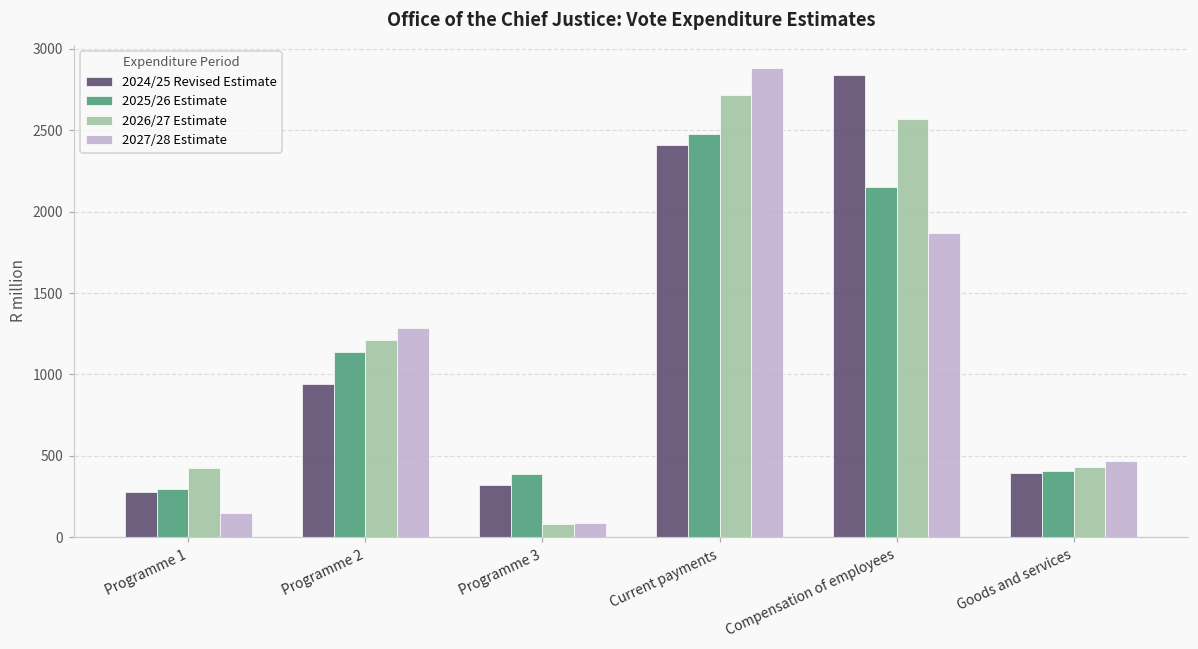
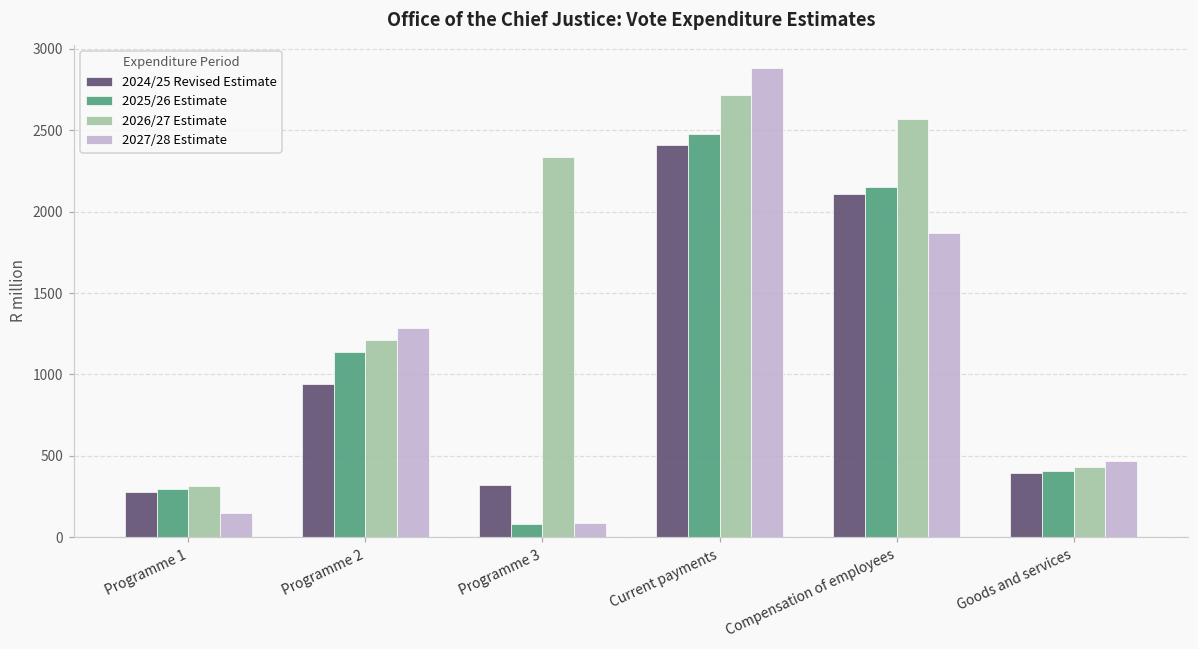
  {
    "2024/25 Revised Estimate": {
      "Programme 1": 280,
      "Programme 2": 940,
      "Programme 3": 320,
      "Current payments": 2410,
-     "Compensation of employees": 2840,
+     "Compensation of employees": 2110,
      "Goods and services": 400
    },
    "2025/26 Estimate": {
      "Programme 1": 300,
      "Programme 2": 1140,
-     "Programme 3": 390,
+     "Programme 3": 80,
      "Current payments": 2480,
      "Compensation of employees": 2150,
      "Goods and services": 410
    },
    "2026/27 Estimate": {
-     "Programme 1": 420,
+     "Programme 1": 320,
      "Programme 2": 1210,
-     "Programme 3": 80,
+     "Programme 3": 2340,
      "Current payments": 2710,
      "Compensation of employees": 2570,
      "Goods and services": 430
    },
    "2027/28 Estimate": {
      "Programme 1": 150,
      "Programme 2": 1290,
      "Programme 3": 90,
      "Current payments": 2880,
      "Compensation of employees": 1870,
      "Goods and services": 470
    }
  }
